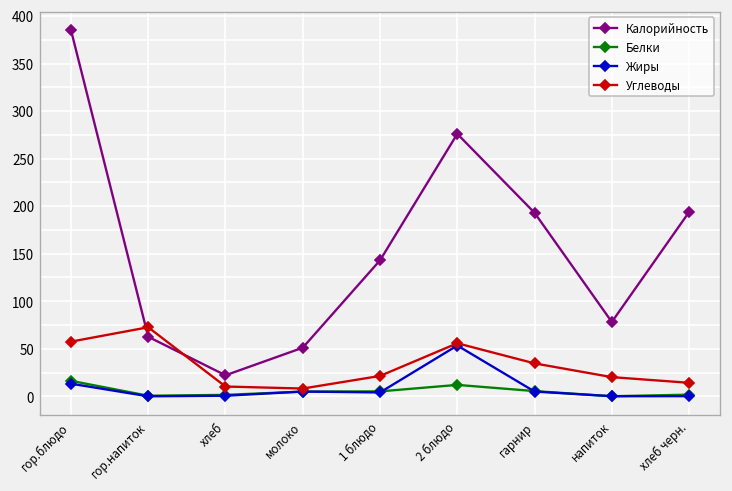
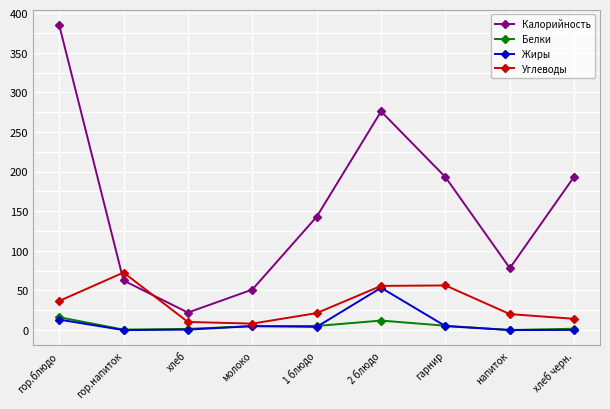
  {
    "Калорийность": {
      "гор.блюдо": 390,
      "гор.напиток": 60,
      "хлеб": 20,
      "молоко": 50,
      "1 блюдо": 140,
      "2 блюдо": 280,
      "гарнир": 190,
      "напиток": 80,
      "хлеб черн.": 190
    },
    "Белки": {
      "2 блюдо": 10
    },
    "Углеводы": {
-     "гор.блюдо": 60,
+     "гор.блюдо": 40,
      "гор.напиток": 70,
      "хлеб": 10,
      "1 блюдо": 20,
-     "гарнир": 30,
+     "гарнир": 60,
      "напиток": 20,
      "хлеб черн.": 10
    }
  }
